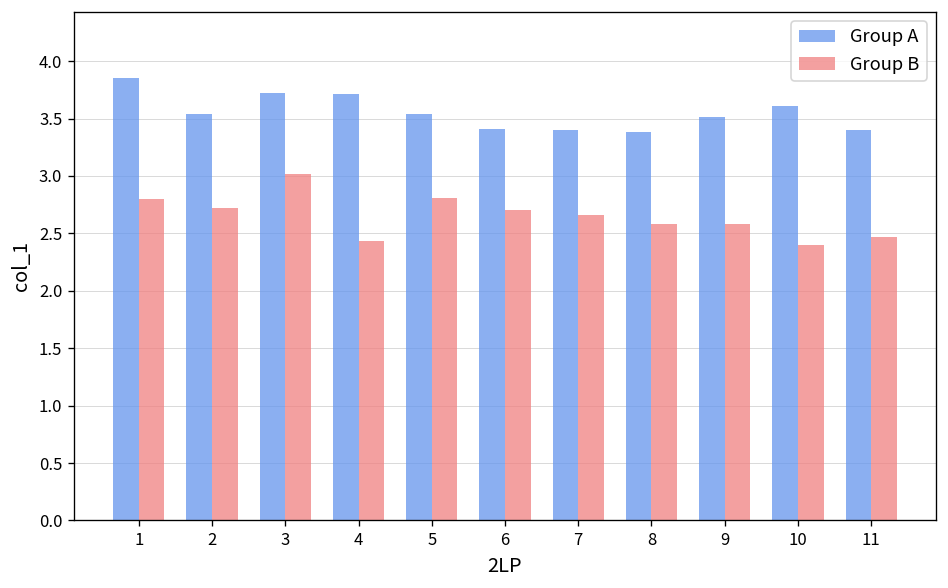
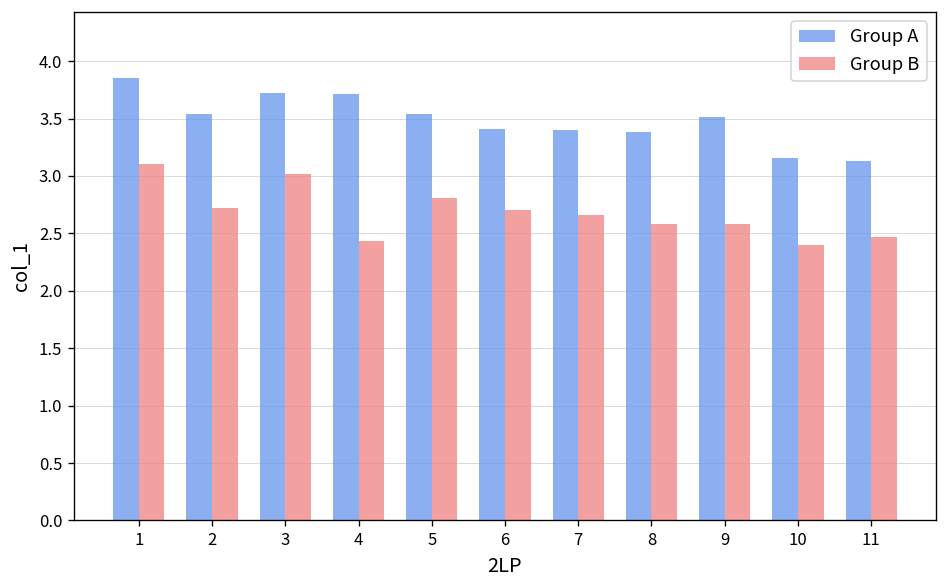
  {
    "Group A": {
      "1": 3.9,
      "2": 3.5,
      "3": 3.7,
      "4": 3.7,
      "5": 3.5,
      "6": 3.4,
      "7": 3.4,
      "8": 3.4,
      "9": 3.5,
-     "10": 3.6,
-     "11": 3.4
+     "10": 3.2,
+     "11": 3.1
    },
    "Group B": {
-     "1": 2.8,
+     "1": 3.1,
      "2": 2.7,
      "3": 3.0,
      "4": 2.4,
      "5": 2.8,
      "6": 2.7,
      "7": 2.7,
      "8": 2.6,
      "9": 2.6,
      "10": 2.4,
      "11": 2.5
    }
  }
